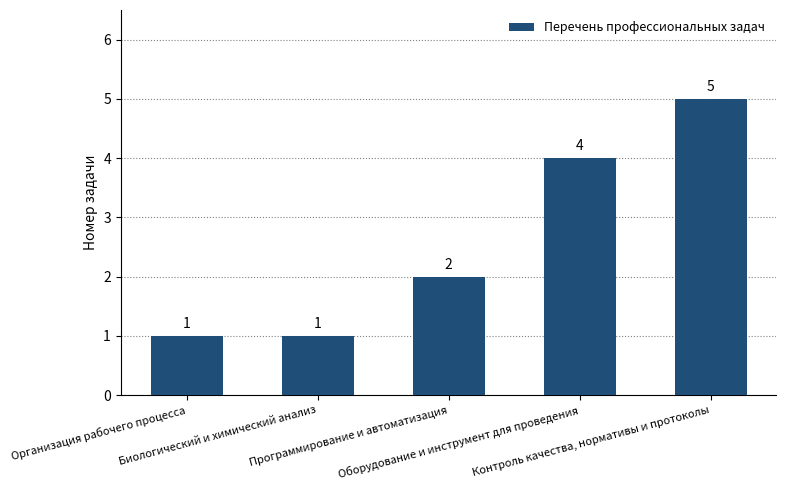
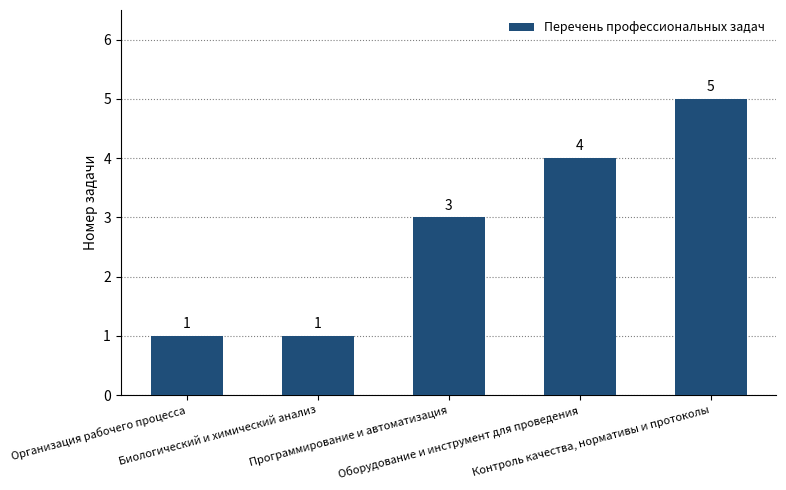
  {
    "Организация рабочего процесса": 1,
    "Биологический и химический анализ": 1,
-   "Программирование и автоматизация": 2,
+   "Программирование и автоматизация": 3,
    "Оборудование и инструмент для проведения": 4,
    "Контроль качества, нормативы и протоколы": 5
  }
